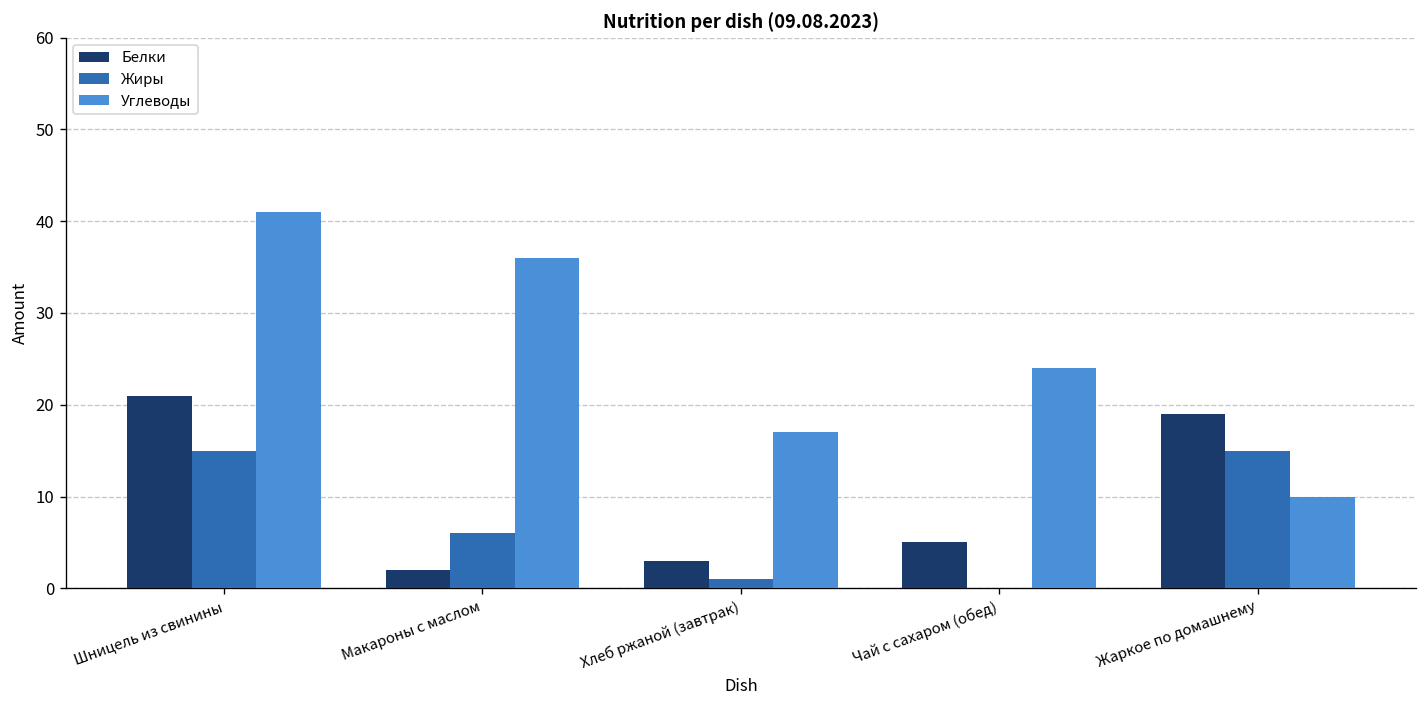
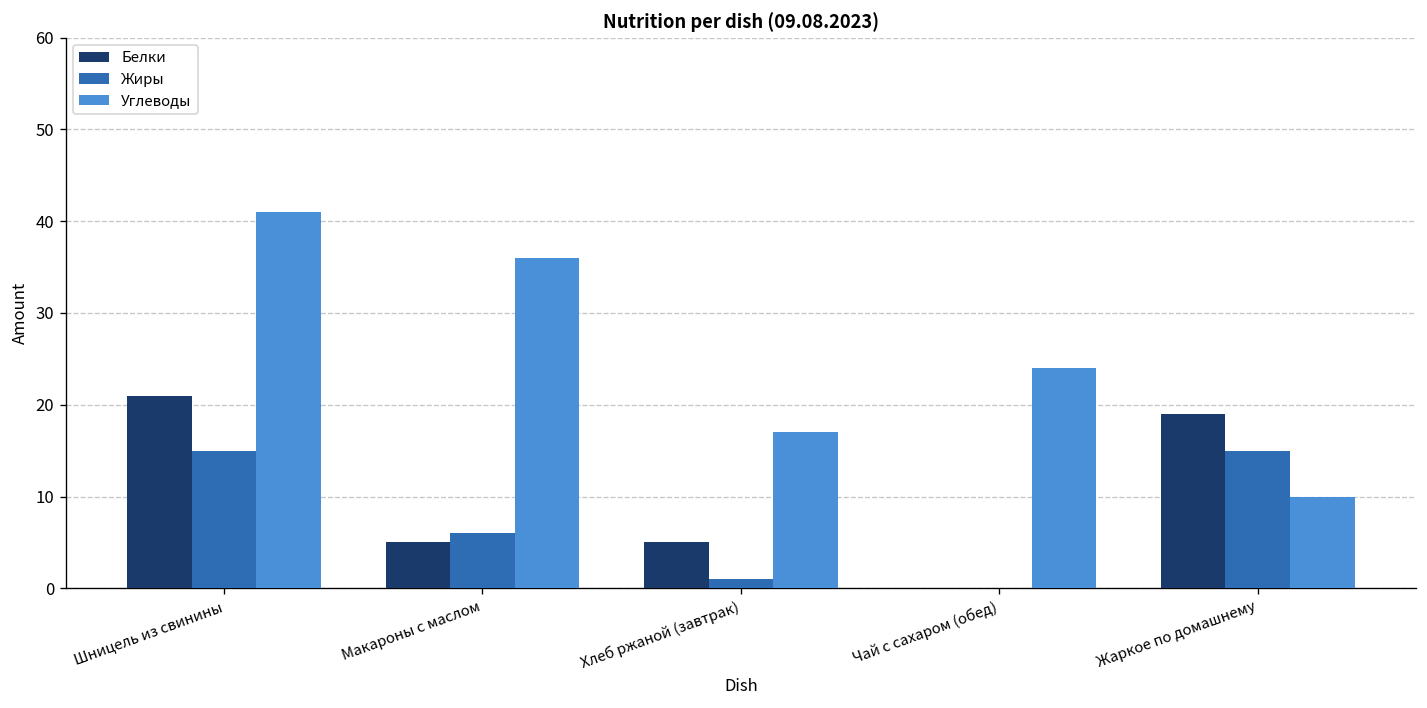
  {
    "Белки": {
      "Шницель из свинины": 21,
-     "Макароны с маслом": 2,
-     "Хлеб ржаной (завтрак)": 3,
-     "Чай с сахаром (обед)": 5,
+     "Макароны с маслом": 5,
+     "Хлеб ржаной (завтрак)": 5,
+     "Чай с сахаром (обед)": 0,
      "Жаркое по домашнему": 19
    }
  }
